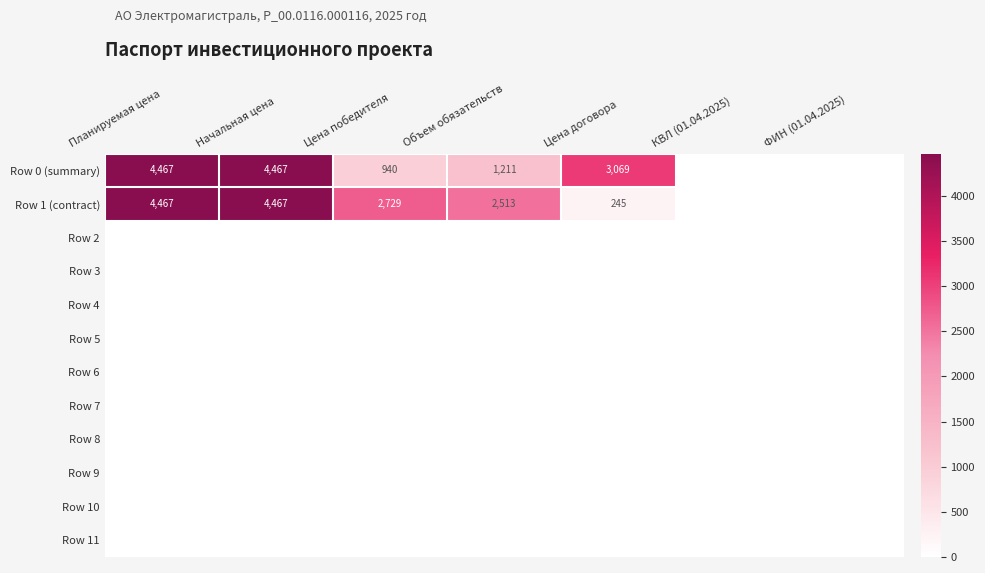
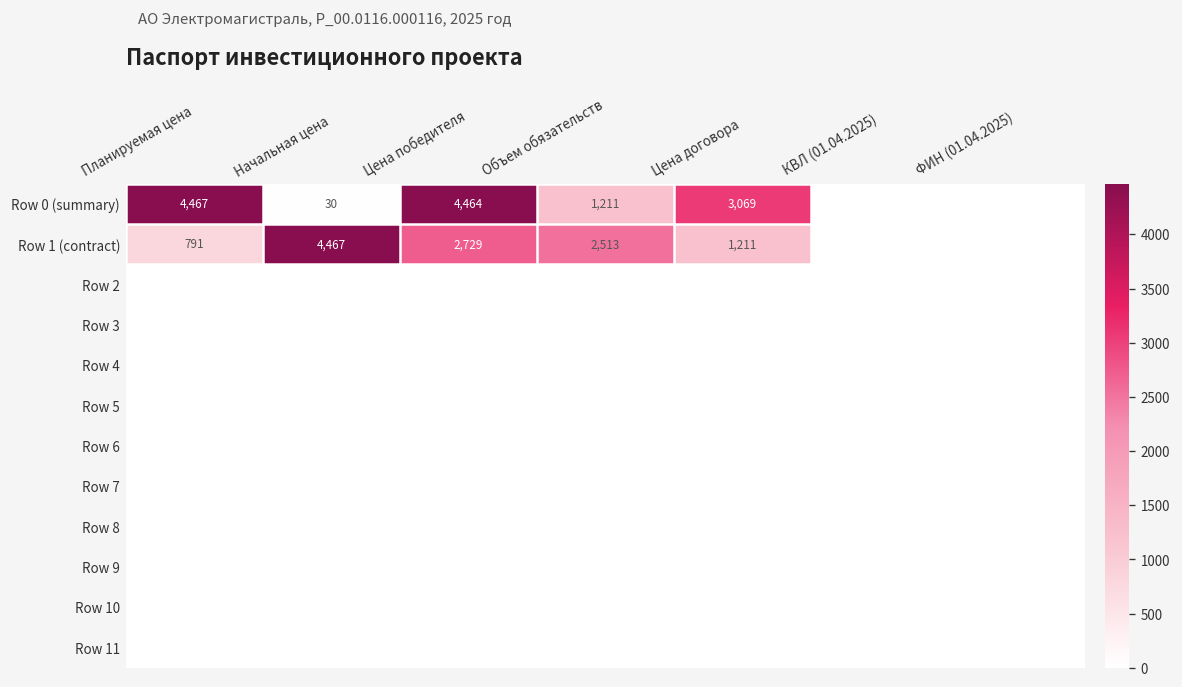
  {
    "Row 0 (summary)": {
      "Планируемая цена": "4,467",
-     "Начальная цена": "4,467",
-     "Цена победителя": "940",
+     "Начальная цена": "30",
+     "Цена победителя": "4,464",
      "Объем обязательств": "1,211",
      "Цена договора": "3,069"
    },
    "Row 1 (contract)": {
-     "Планируемая цена": "4,467",
+     "Планируемая цена": "791",
      "Начальная цена": "4,467",
      "Цена победителя": "2,729",
      "Объем обязательств": "2,513",
-     "Цена договора": "245"
+     "Цена договора": "1,211"
    }
  }
